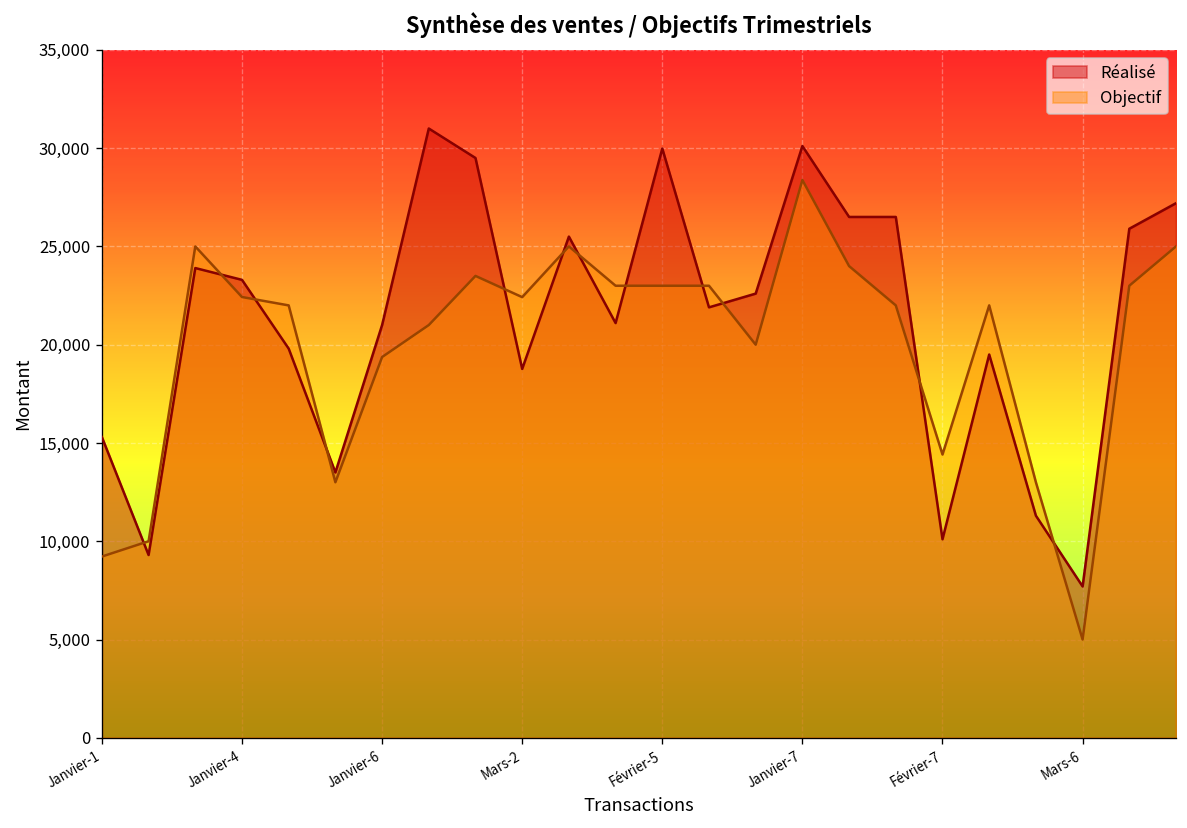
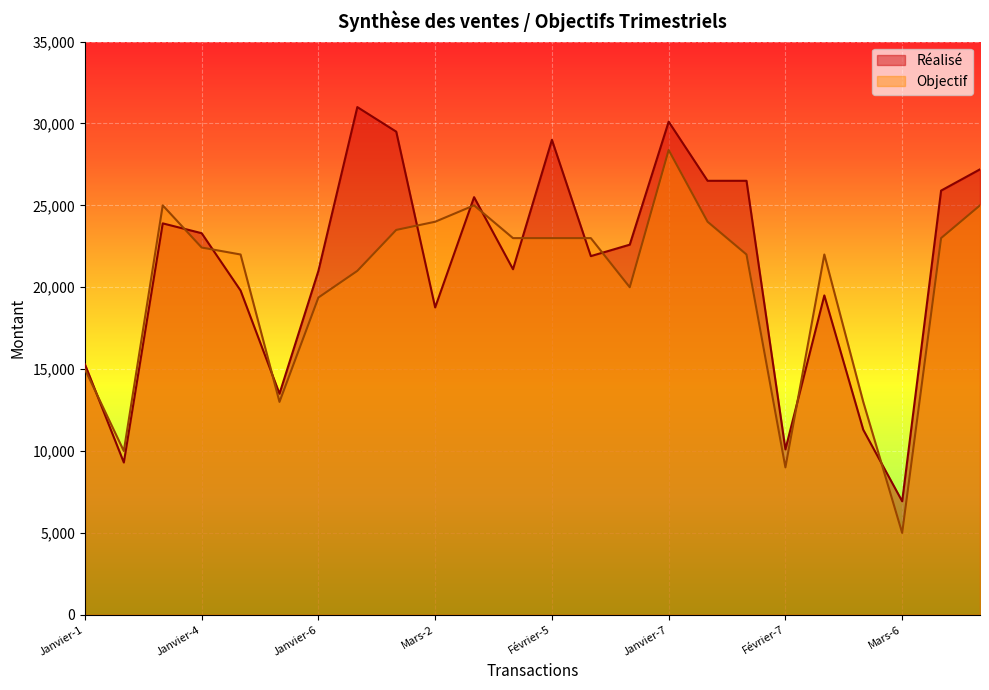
  {
    "Réalisé": {
      "Janvier-1": "15,300",
      "Janvier-4": "23,300",
      "Janvier-6": "21,000",
      "Mars-2": "18,800",
-     "Février-5": "30,000",
+     "Février-5": "29,000",
      "Janvier-7": "30,100",
      "Février-7": "10,100",
-     "Mars-6": "7,700"
+     "Mars-6": "6,900"
    },
    "Objectif": {
-     "Janvier-1": "9,200",
+     "Janvier-1": "15,000",
      "Janvier-4": "22,400",
      "Janvier-6": "19,400",
-     "Mars-2": "22,400",
+     "Mars-2": "24,000",
      "Février-5": "23,000",
      "Janvier-7": "28,400",
-     "Février-7": "14,400",
+     "Février-7": "9,000",
      "Mars-6": "5,000"
    }
  }
